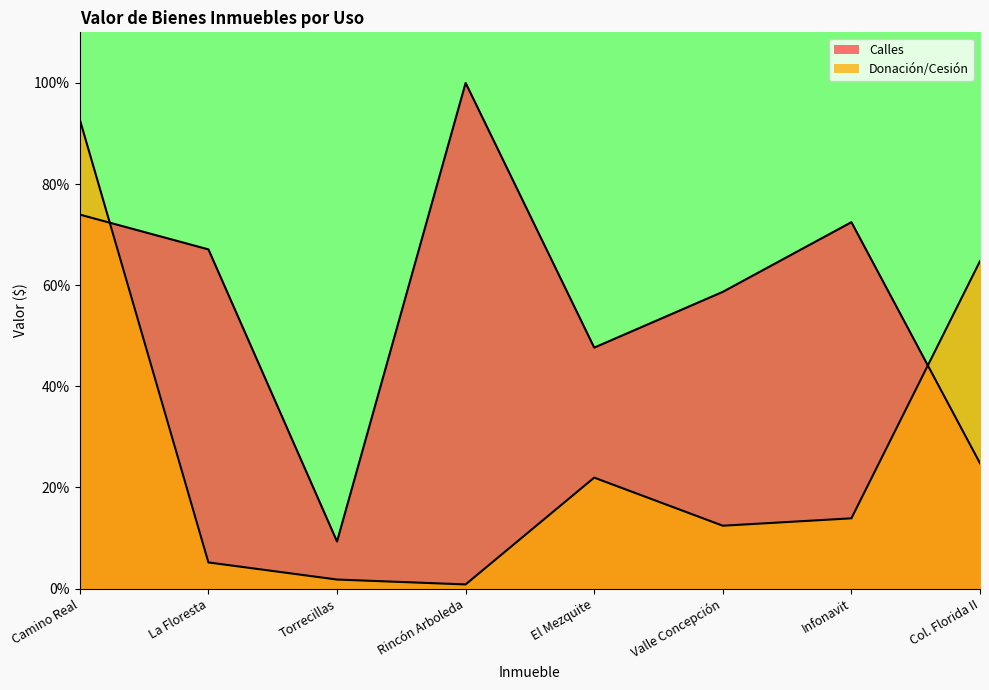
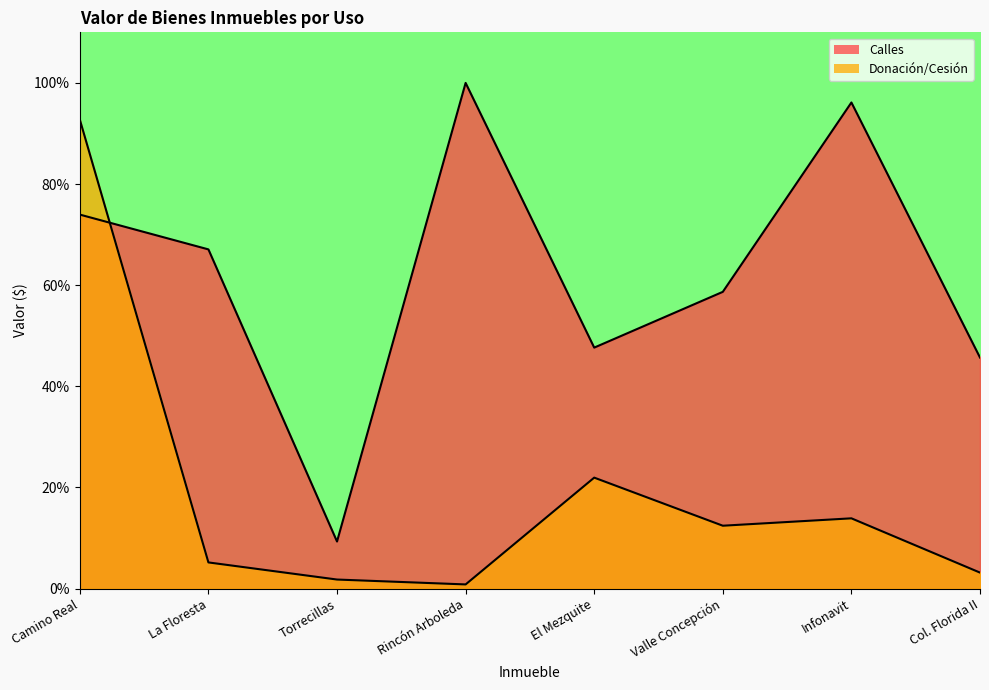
  {
    "Calles": {
      "Camino Real": "74%",
      "La Floresta": "67%",
      "Torrecillas": "9%",
      "Rincón Arboleda": "100%",
      "El Mezquite": "48%",
      "Valle Concepción": "59%",
-     "Infonavit": "72%",
-     "Col. Florida II": "25%"
+     "Infonavit": "96%",
+     "Col. Florida II": "46%"
    },
    "Donación/Cesión": {
      "Camino Real": "93%",
      "La Floresta": "5%",
      "Torrecillas": "2%",
      "Rincón Arboleda": "1%",
      "El Mezquite": "22%",
      "Valle Concepción": "12%",
      "Infonavit": "14%",
-     "Col. Florida II": "65%"
+     "Col. Florida II": "3%"
    }
  }
